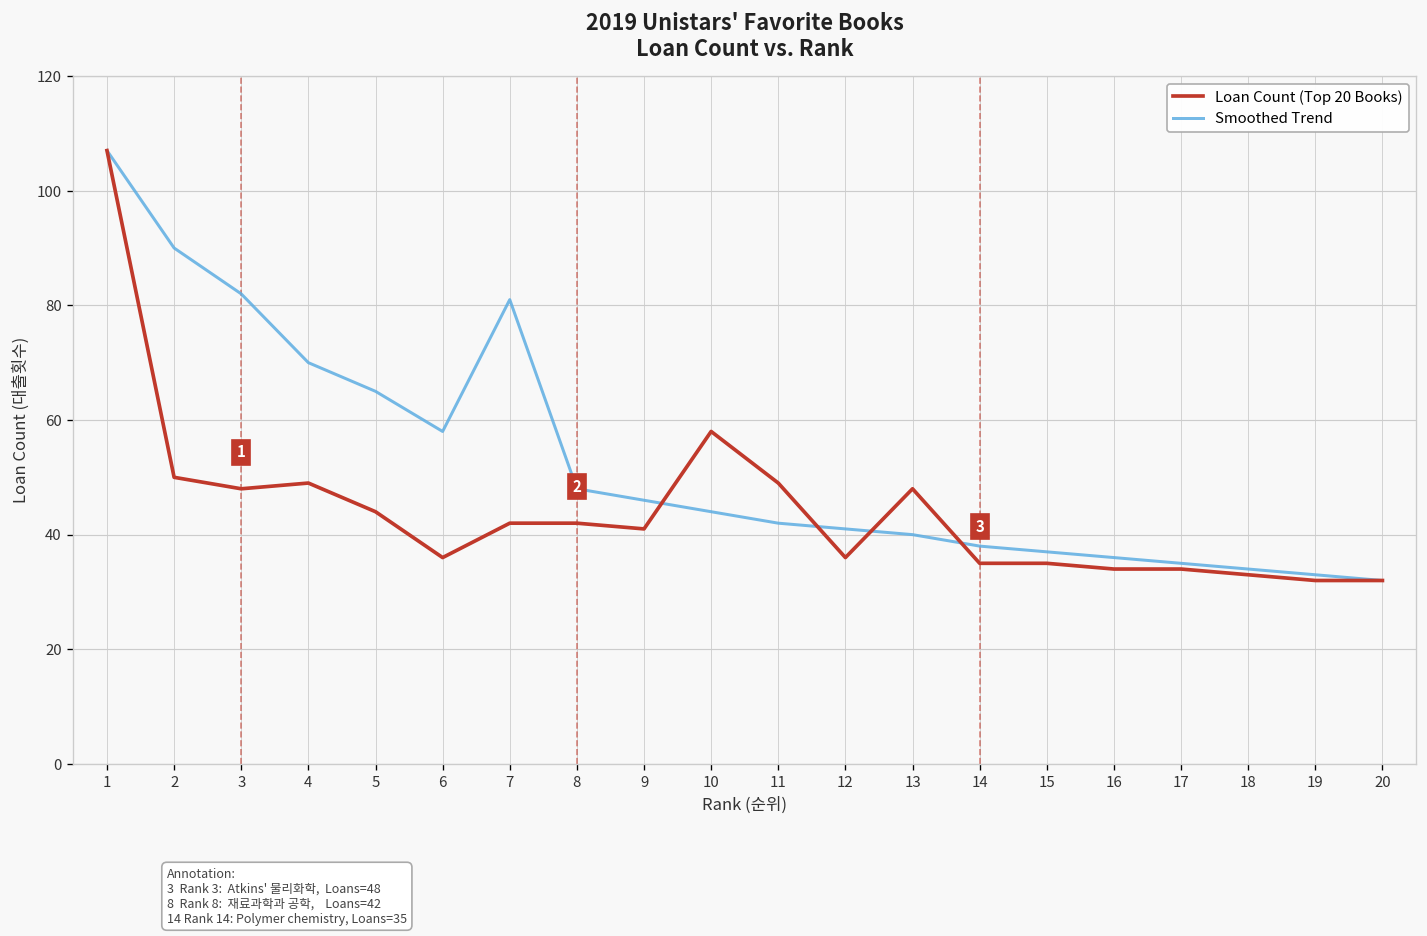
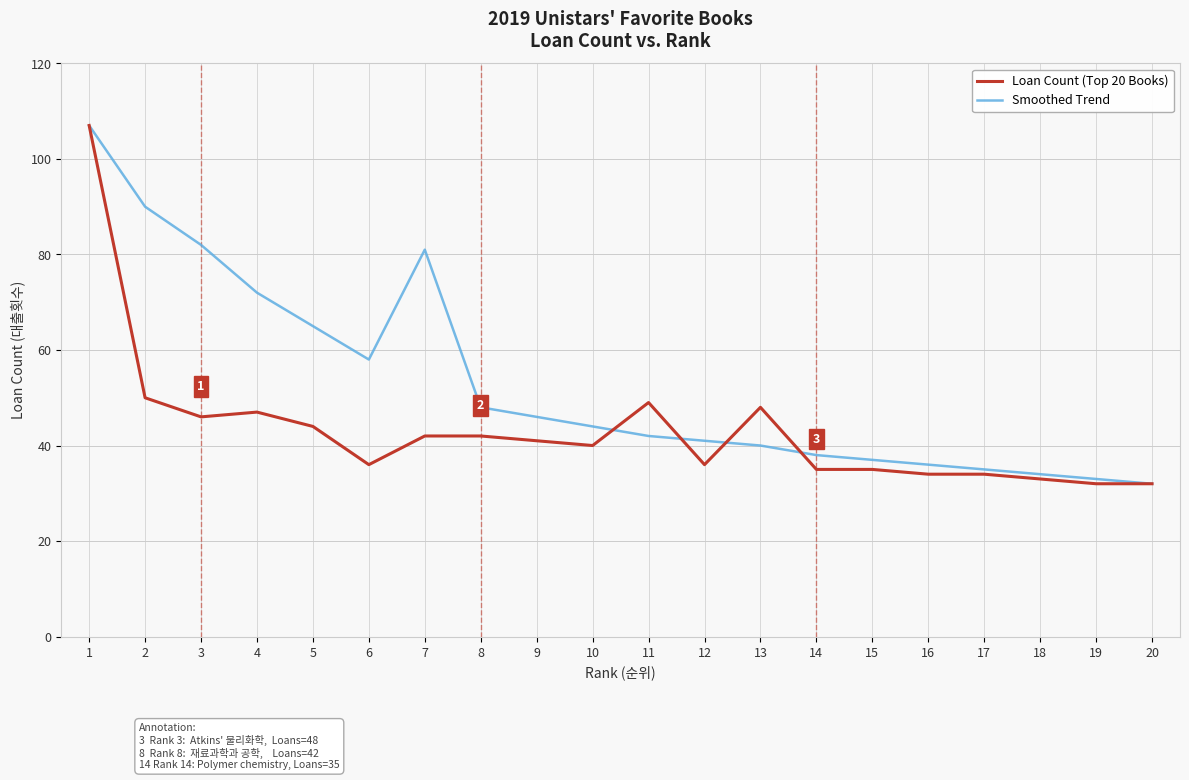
  {
    "Loan Count (Top 20 Books)": {
      "2": 50,
-     "3": 48,
-     "4": 49,
+     "3": 46,
+     "4": 47,
      "5": 44,
      "6": 36,
      "7": 42,
      "8": 42,
      "9": 41,
-     "10": 58,
+     "10": 40,
      "11": 49,
      "12": 36,
      "13": 48,
      "14": 35,
      "15": 35,
      "16": 34,
      "17": 34,
      "18": 33,
      "19": 32
    },
    "Smoothed Trend": {
      "2": 90,
      "3": 82,
-     "4": 70,
+     "4": 72,
      "5": 65,
      "6": 58,
      "7": 81,
      "9": 46,
      "10": 44,
      "11": 42,
      "12": 41,
      "13": 40,
      "15": 37,
      "16": 36,
      "17": 35,
      "18": 34,
      "19": 33
    }
  }
